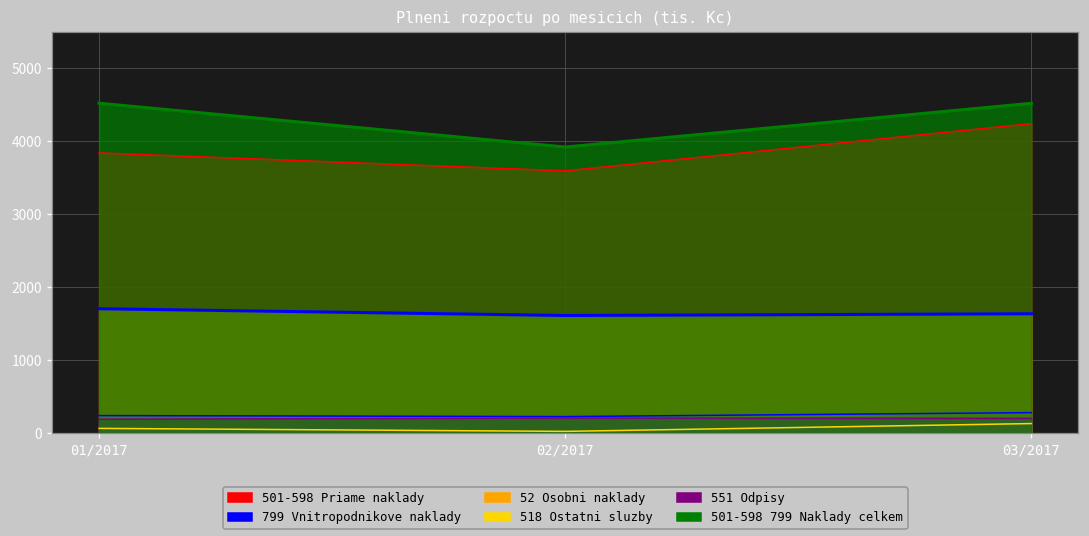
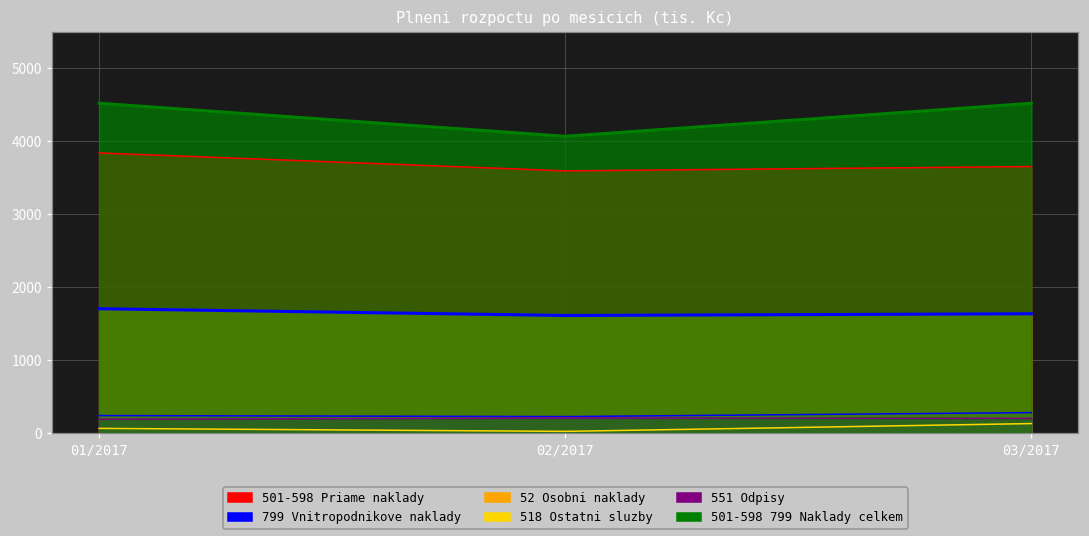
  {
    "501-598 Priame naklady": {
      "01/2017": 3800,
      "02/2017": 3600,
-     "03/2017": 4200
+     "03/2017": 3700
    },
    "799 Vnitropodnikove naklady": {
      "01/2017": 200,
      "03/2017": 300
    },
    "551 Odpisy": {
      "01/2017": 200,
      "03/2017": 200
    },
    "501-598 799 Naklady celkem": {
      "01/2017": 4500,
-     "02/2017": 3900,
+     "02/2017": 4100,
      "03/2017": 4500
    }
  }
